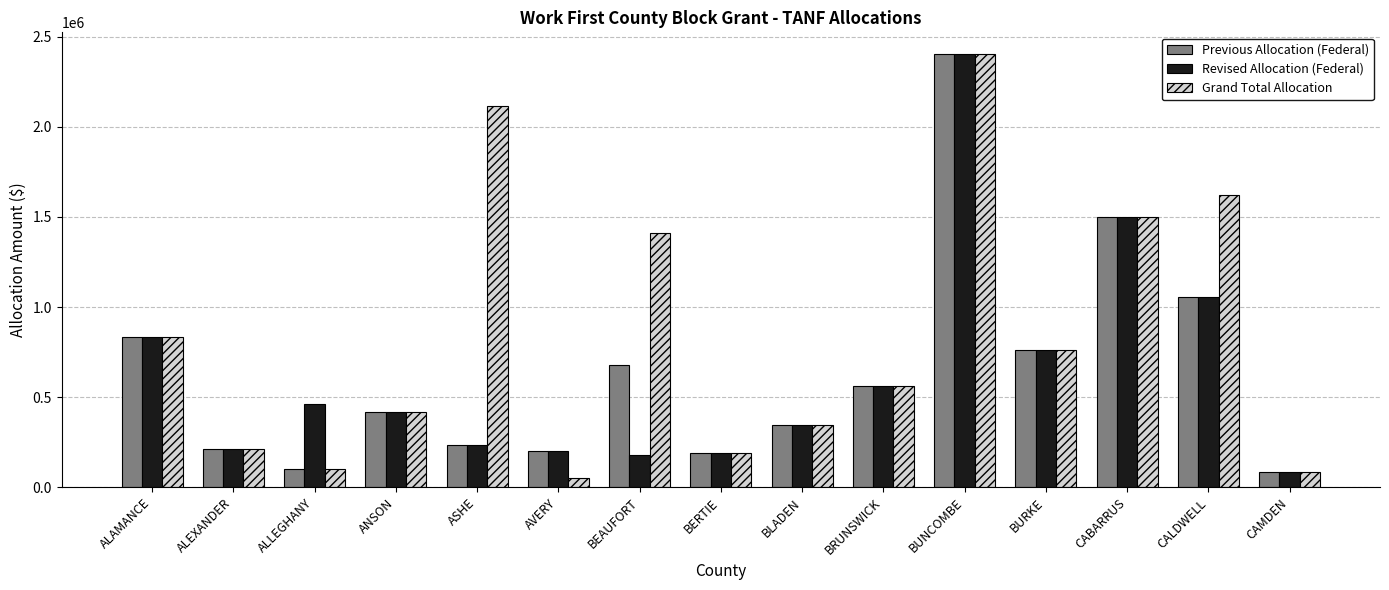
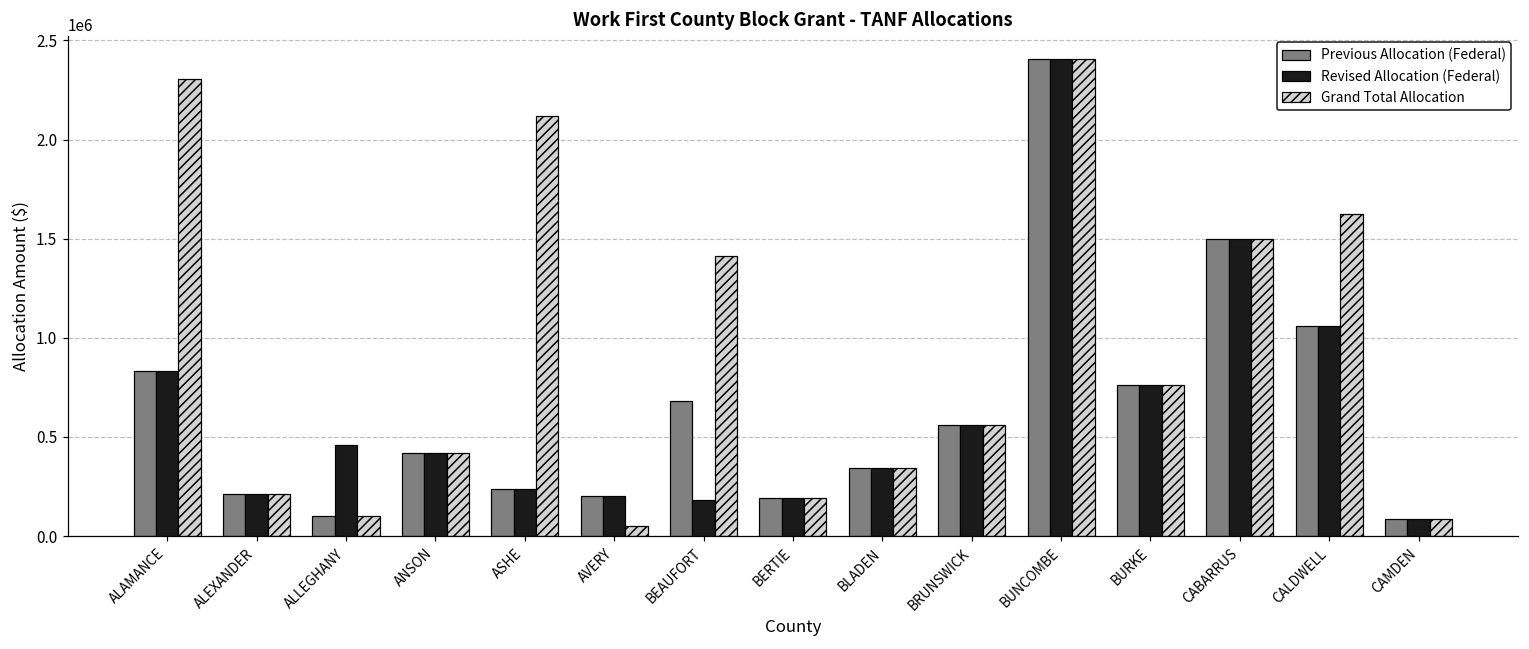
  {
    "Previous Allocation (Federal)": {
      "ALAMANCE": 830000,
      "ALEXANDER": 210000,
      "ALLEGHANY": 100000,
      "ANSON": 420000,
      "ASHE": 240000,
      "AVERY": 200000,
      "BEAUFORT": 680000,
      "BERTIE": 190000,
      "BLADEN": 340000,
      "BRUNSWICK": 560000,
      "BUNCOMBE": 2400000,
      "BURKE": 760000,
      "CABARRUS": 1500000,
      "CALDWELL": 1060000,
      "CAMDEN": 90000
    },
    "Revised Allocation (Federal)": {
      "ALAMANCE": 830000,
      "ALEXANDER": 210000,
      "ALLEGHANY": 460000,
      "ANSON": 420000,
      "ASHE": 240000,
      "AVERY": 200000,
      "BEAUFORT": 180000,
      "BERTIE": 190000,
      "BLADEN": 340000,
      "BRUNSWICK": 560000,
      "BUNCOMBE": 2400000,
      "BURKE": 760000,
      "CABARRUS": 1500000,
      "CALDWELL": 1060000,
      "CAMDEN": 90000
    },
    "Grand Total Allocation": {
-     "ALAMANCE": 830000,
+     "ALAMANCE": 2310000,
      "ALEXANDER": 210000,
      "ALLEGHANY": 100000,
      "ANSON": 420000,
      "ASHE": 2120000,
      "AVERY": 50000,
      "BEAUFORT": 1410000,
      "BERTIE": 190000,
      "BLADEN": 340000,
      "BRUNSWICK": 560000,
      "BUNCOMBE": 2400000,
      "BURKE": 760000,
      "CABARRUS": 1500000,
      "CALDWELL": 1620000,
      "CAMDEN": 90000
    }
  }
